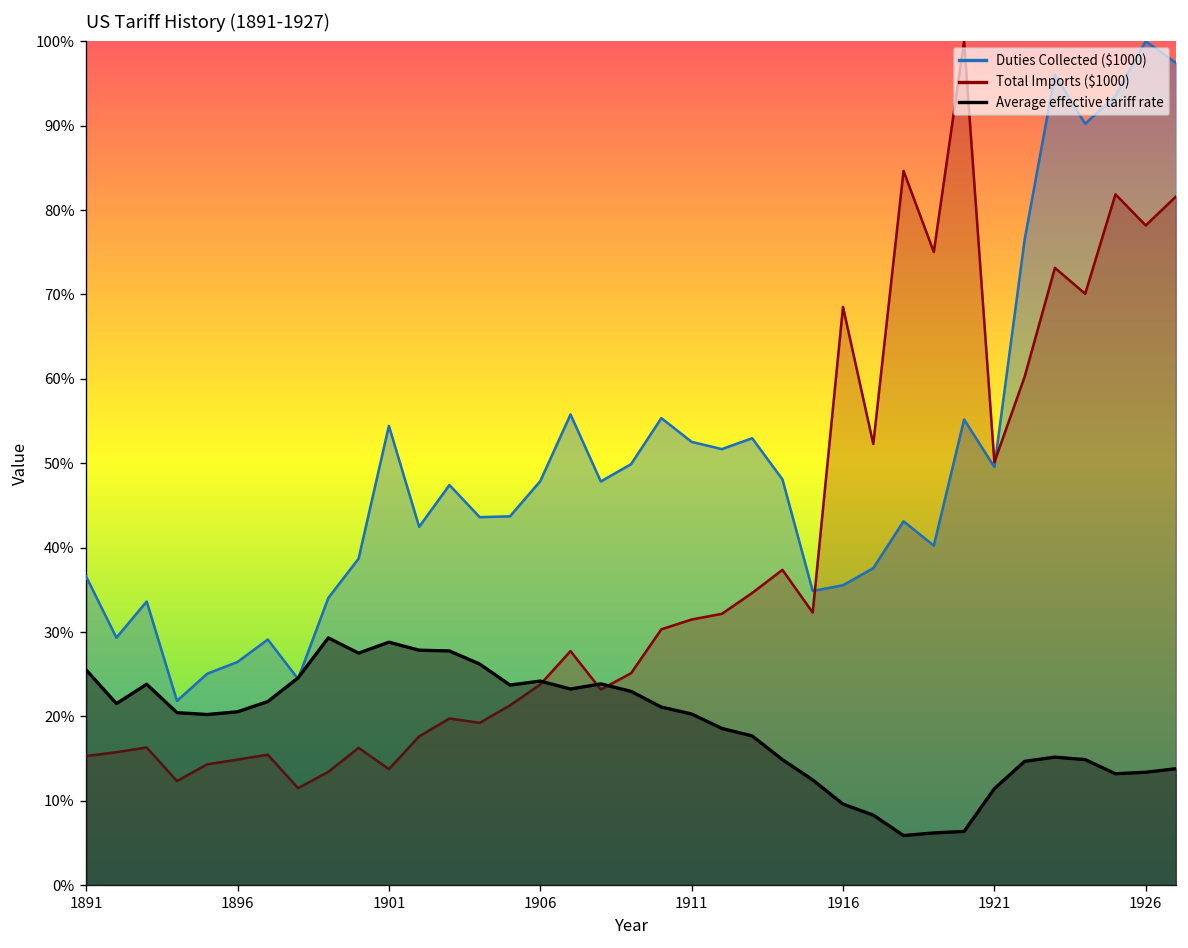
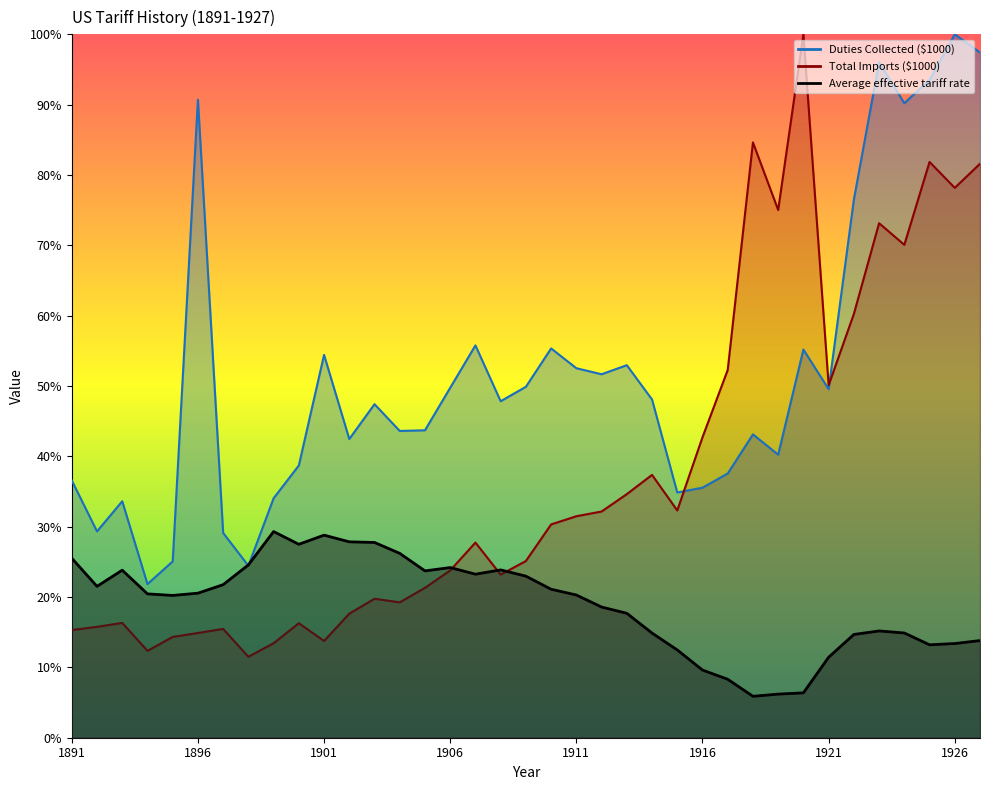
  {
    "Duties Collected ($1000)": {
      "1891": "37%",
-     "1896": "26%",
+     "1896": "91%",
      "1901": "54%",
-     "1906": "48%",
+     "1906": "50%",
      "1911": "53%",
      "1916": "36%",
      "1921": "50%",
      "1926": "100%"
    },
    "Total Imports ($1000)": {
      "1891": "15%",
      "1896": "15%",
      "1901": "14%",
      "1906": "24%",
      "1911": "31%",
-     "1916": "69%",
+     "1916": "43%",
      "1921": "50%",
      "1926": "78%"
    }
  }
